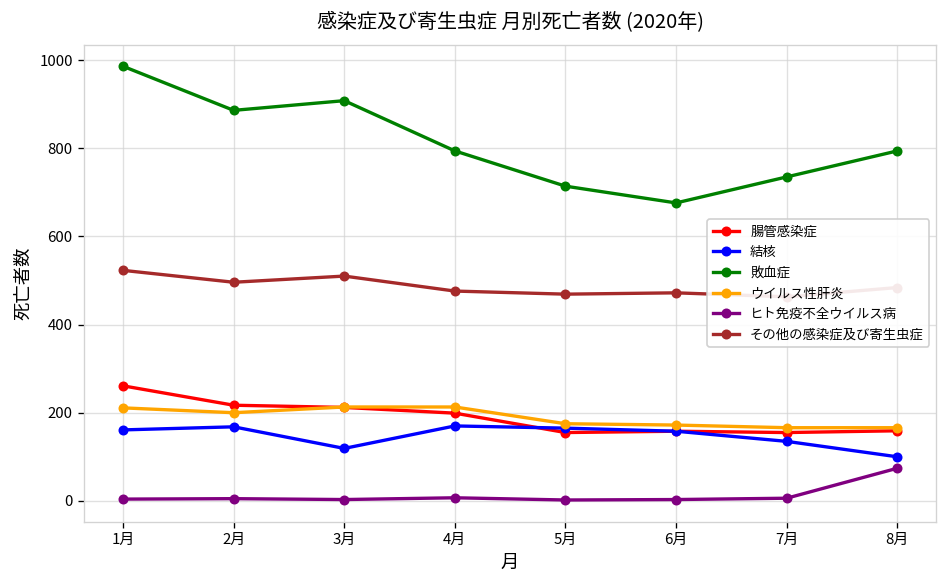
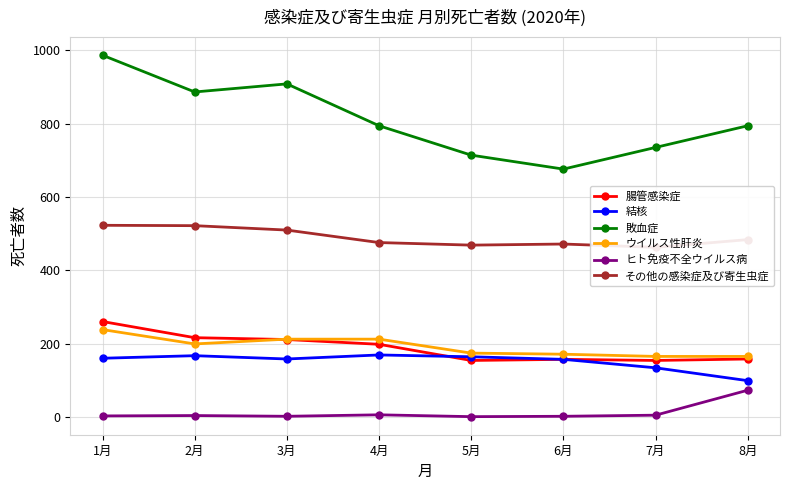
  {
    "腸管感染症": {
      "1月": 260,
      "2月": 220,
      "4月": 200,
      "5月": 160,
      "7月": 160,
      "8月": 160
    },
    "結核": {
      "1月": 160,
      "2月": 170,
-     "3月": 120,
+     "3月": 160,
      "4月": 170,
      "5月": 170,
      "7月": 140,
      "8月": 100
    },
    "敗血症": {
      "1月": 990,
      "2月": 890,
      "3月": 910,
      "4月": 790,
      "5月": 710,
      "6月": 680,
      "7月": 740,
      "8月": 790
    },
    "ウイルス性肝炎": {
-     "1月": 210,
+     "1月": 240,
      "2月": 200,
      "4月": 210,
      "5月": 180,
      "6月": 170,
      "7月": 170,
      "8月": 170
    },
    "ヒト免疫不全ウイルス病": {
      "1月": 0,
      "2月": 10,
      "3月": 0,
      "4月": 10,
      "5月": 0,
      "6月": 0,
      "7月": 10,
      "8月": 70
    },
    "その他の感染症及び寄生虫症": {
      "1月": 520,
-     "2月": 500,
+     "2月": 520,
      "3月": 510,
      "4月": 480,
      "5月": 470,
      "6月": 470
    }
  }
